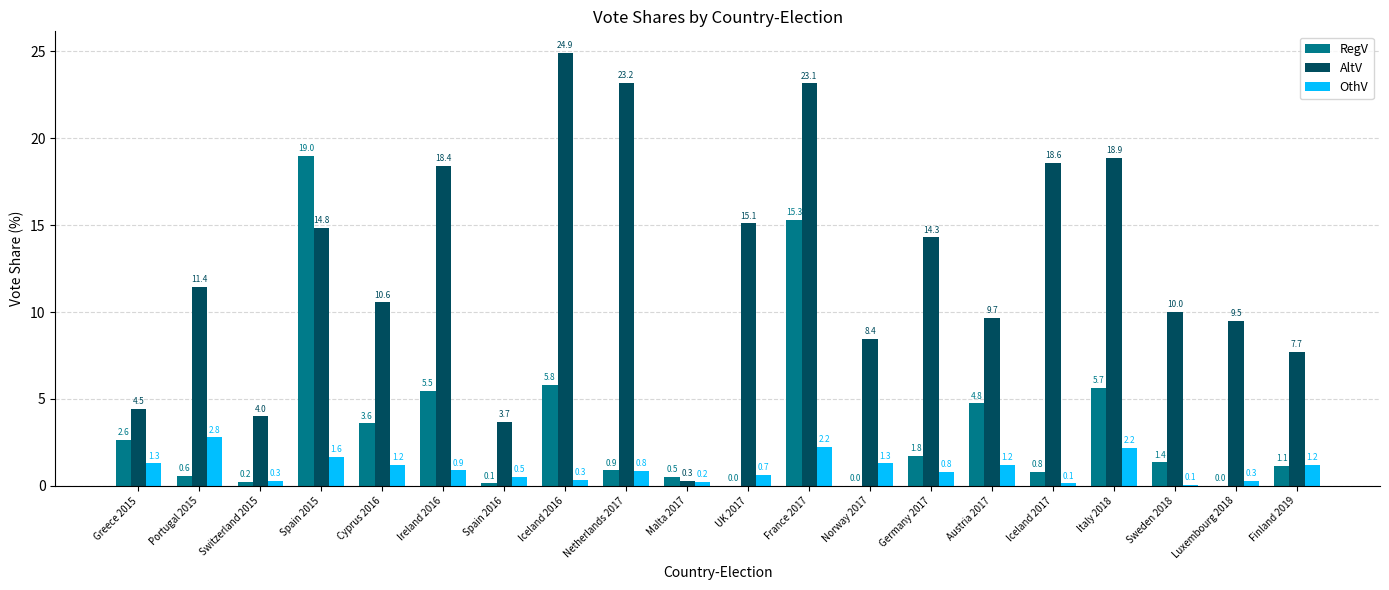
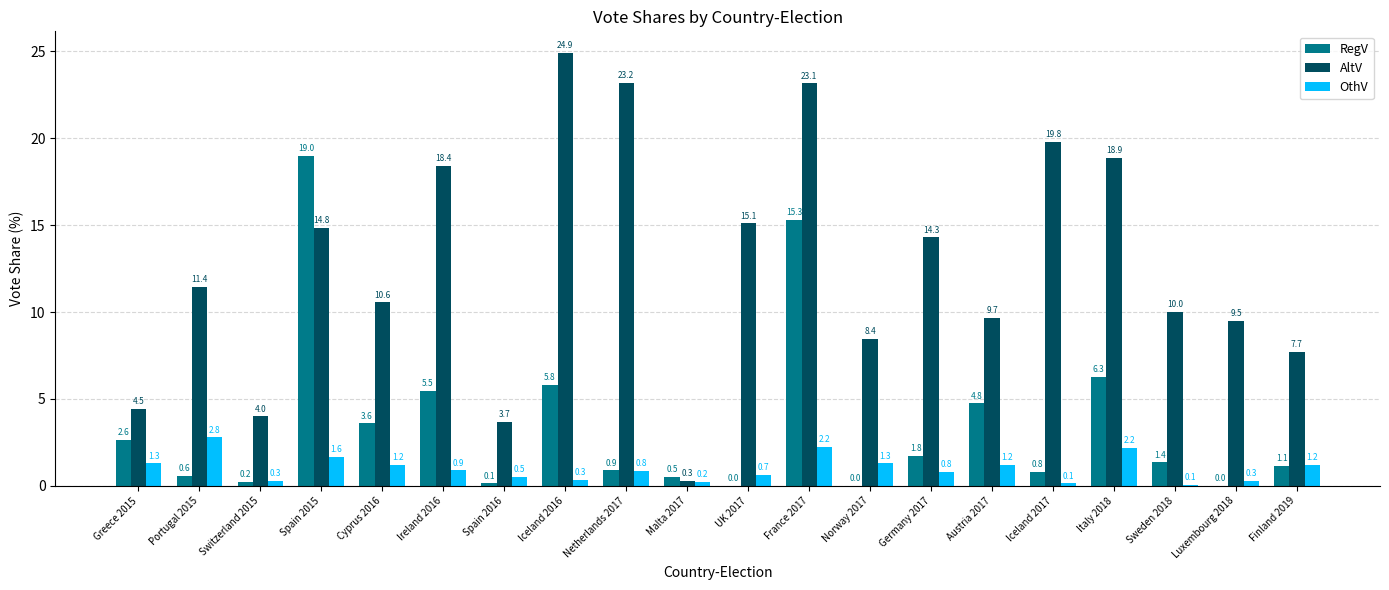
  {
    "RegV": {
      "Greece 2015": 2.6,
      "Portugal 2015": 0.6,
      "Switzerland 2015": 0.2,
      "Spain 2015": 19.0,
      "Cyprus 2016": 3.6,
      "Ireland 2016": 5.5,
      "Spain 2016": 0.1,
      "Iceland 2016": 5.8,
      "Netherlands 2017": 0.9,
      "Malta 2017": 0.5,
      "UK 2017": 0.0,
      "France 2017": 15.3,
      "Norway 2017": 0.0,
      "Germany 2017": 1.8,
      "Austria 2017": 4.8,
      "Iceland 2017": 0.8,
-     "Italy 2018": 5.7,
+     "Italy 2018": 6.3,
      "Sweden 2018": 1.4,
      "Luxembourg 2018": 0.0,
      "Finland 2019": 1.1
    },
    "AltV": {
      "Greece 2015": 4.5,
      "Portugal 2015": 11.4,
      "Switzerland 2015": 4.0,
      "Spain 2015": 14.8,
      "Cyprus 2016": 10.6,
      "Ireland 2016": 18.4,
      "Spain 2016": 3.7,
      "Iceland 2016": 24.9,
      "Netherlands 2017": 23.2,
      "Malta 2017": 0.3,
      "UK 2017": 15.1,
      "France 2017": 23.1,
      "Norway 2017": 8.4,
      "Germany 2017": 14.3,
      "Austria 2017": 9.7,
-     "Iceland 2017": 18.6,
+     "Iceland 2017": 19.8,
      "Italy 2018": 18.9,
      "Sweden 2018": 10.0,
      "Luxembourg 2018": 9.5,
      "Finland 2019": 7.7
    },
    "OthV": {
      "Greece 2015": 1.3,
      "Portugal 2015": 2.8,
      "Switzerland 2015": 0.3,
      "Spain 2015": 1.6,
      "Cyprus 2016": 1.2,
      "Ireland 2016": 0.9,
      "Spain 2016": 0.5,
      "Iceland 2016": 0.3,
      "Netherlands 2017": 0.8,
      "Malta 2017": 0.2,
      "UK 2017": 0.7,
      "France 2017": 2.2,
      "Norway 2017": 1.3,
      "Germany 2017": 0.8,
      "Austria 2017": 1.2,
      "Iceland 2017": 0.1,
      "Italy 2018": 2.2,
      "Sweden 2018": 0.1,
      "Luxembourg 2018": 0.3,
      "Finland 2019": 1.2
    }
  }
